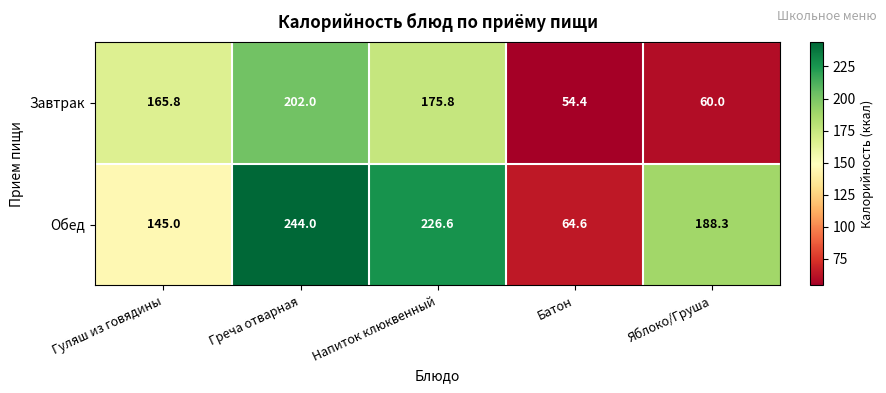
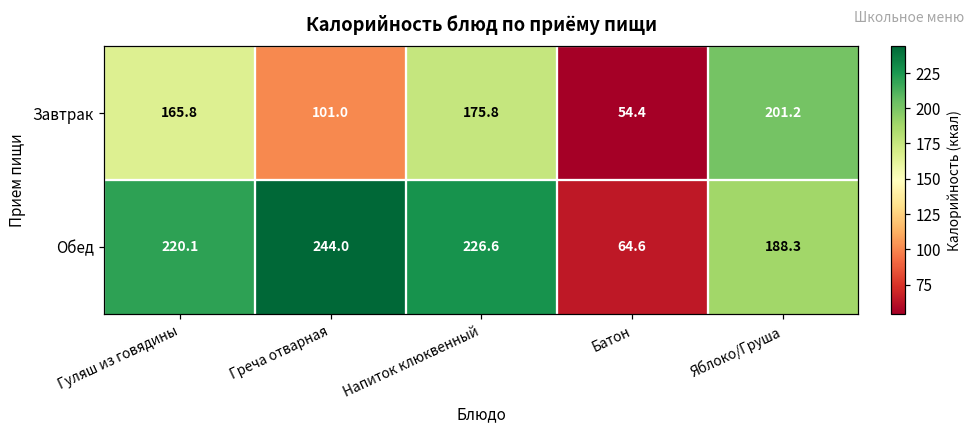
  {
    "Завтрак": {
      "Гуляш из говядины": 165.8,
-     "Греча отварная": 202.0,
+     "Греча отварная": 101.0,
      "Напиток клюквенный": 175.8,
      "Батон": 54.4,
-     "Яблоко/Груша": 60.0
+     "Яблоко/Груша": 201.2
    },
    "Обед": {
-     "Гуляш из говядины": 145.0,
+     "Гуляш из говядины": 220.1,
      "Греча отварная": 244.0,
      "Напиток клюквенный": 226.6,
      "Батон": 64.6,
      "Яблоко/Груша": 188.3
    }
  }
